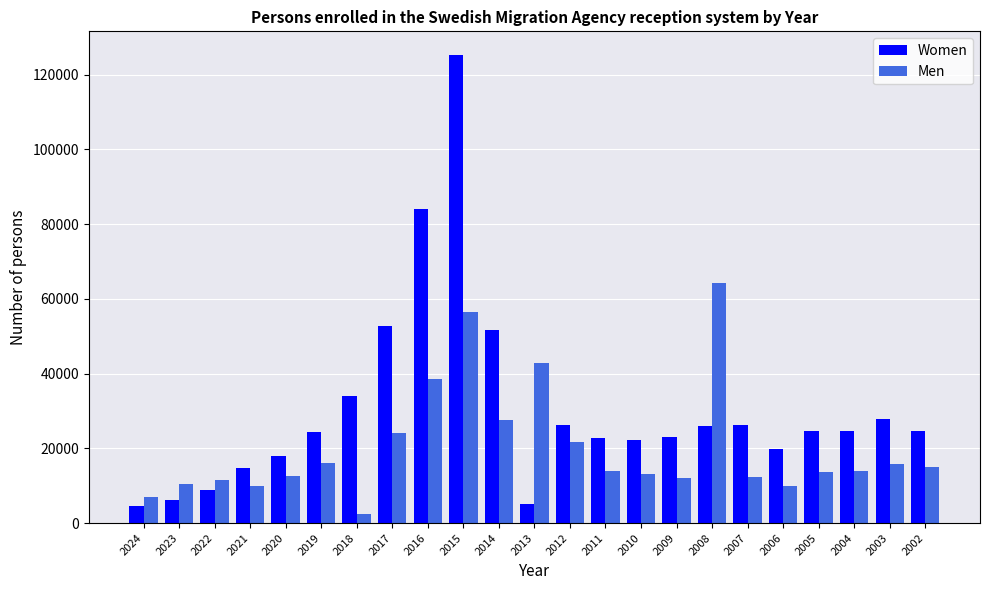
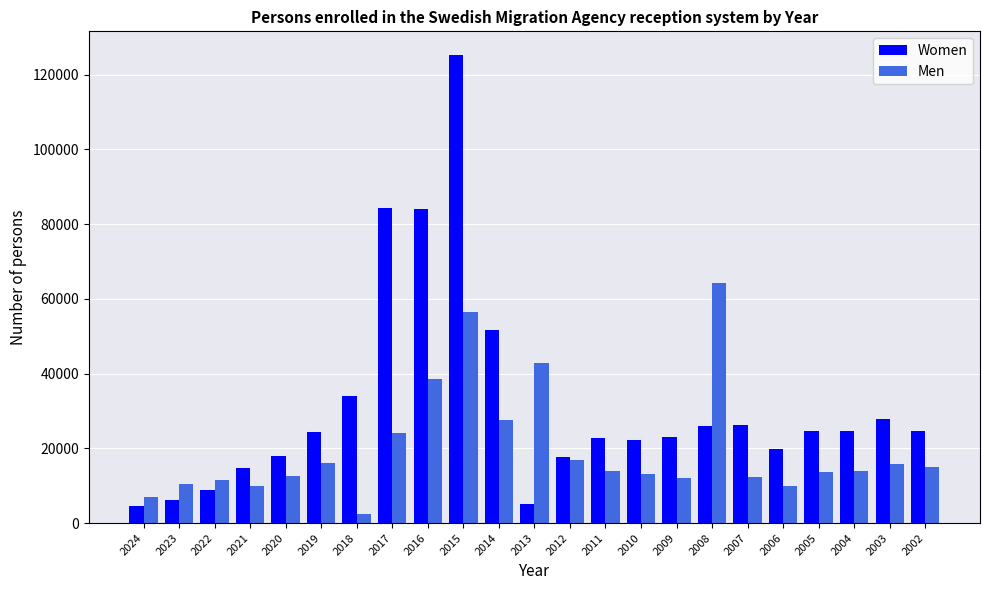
  {
    "Women": {
      "2024": 5000,
      "2023": 6000,
      "2022": 9000,
      "2021": 15000,
      "2020": 18000,
      "2019": 24000,
      "2018": 34000,
-     "2017": 53000,
+     "2017": 84000,
      "2016": 84000,
      "2015": 125000,
      "2014": 52000,
      "2013": 5000,
-     "2012": 26000,
+     "2012": 18000,
      "2011": 23000,
      "2010": 22000,
      "2009": 23000,
      "2008": 26000,
      "2007": 26000,
      "2006": 20000,
      "2005": 25000,
      "2004": 25000,
      "2003": 28000,
      "2002": 25000
    },
    "Men": {
      "2024": 7000,
      "2023": 11000,
      "2022": 12000,
      "2021": 10000,
      "2020": 13000,
      "2019": 16000,
      "2018": 2000,
      "2017": 24000,
      "2016": 39000,
      "2015": 57000,
      "2014": 28000,
      "2013": 43000,
-     "2012": 22000,
+     "2012": 17000,
      "2011": 14000,
      "2010": 13000,
      "2009": 12000,
      "2008": 64000,
      "2007": 12000,
      "2006": 10000,
      "2005": 14000,
      "2004": 14000,
      "2003": 16000,
      "2002": 15000
    }
  }
